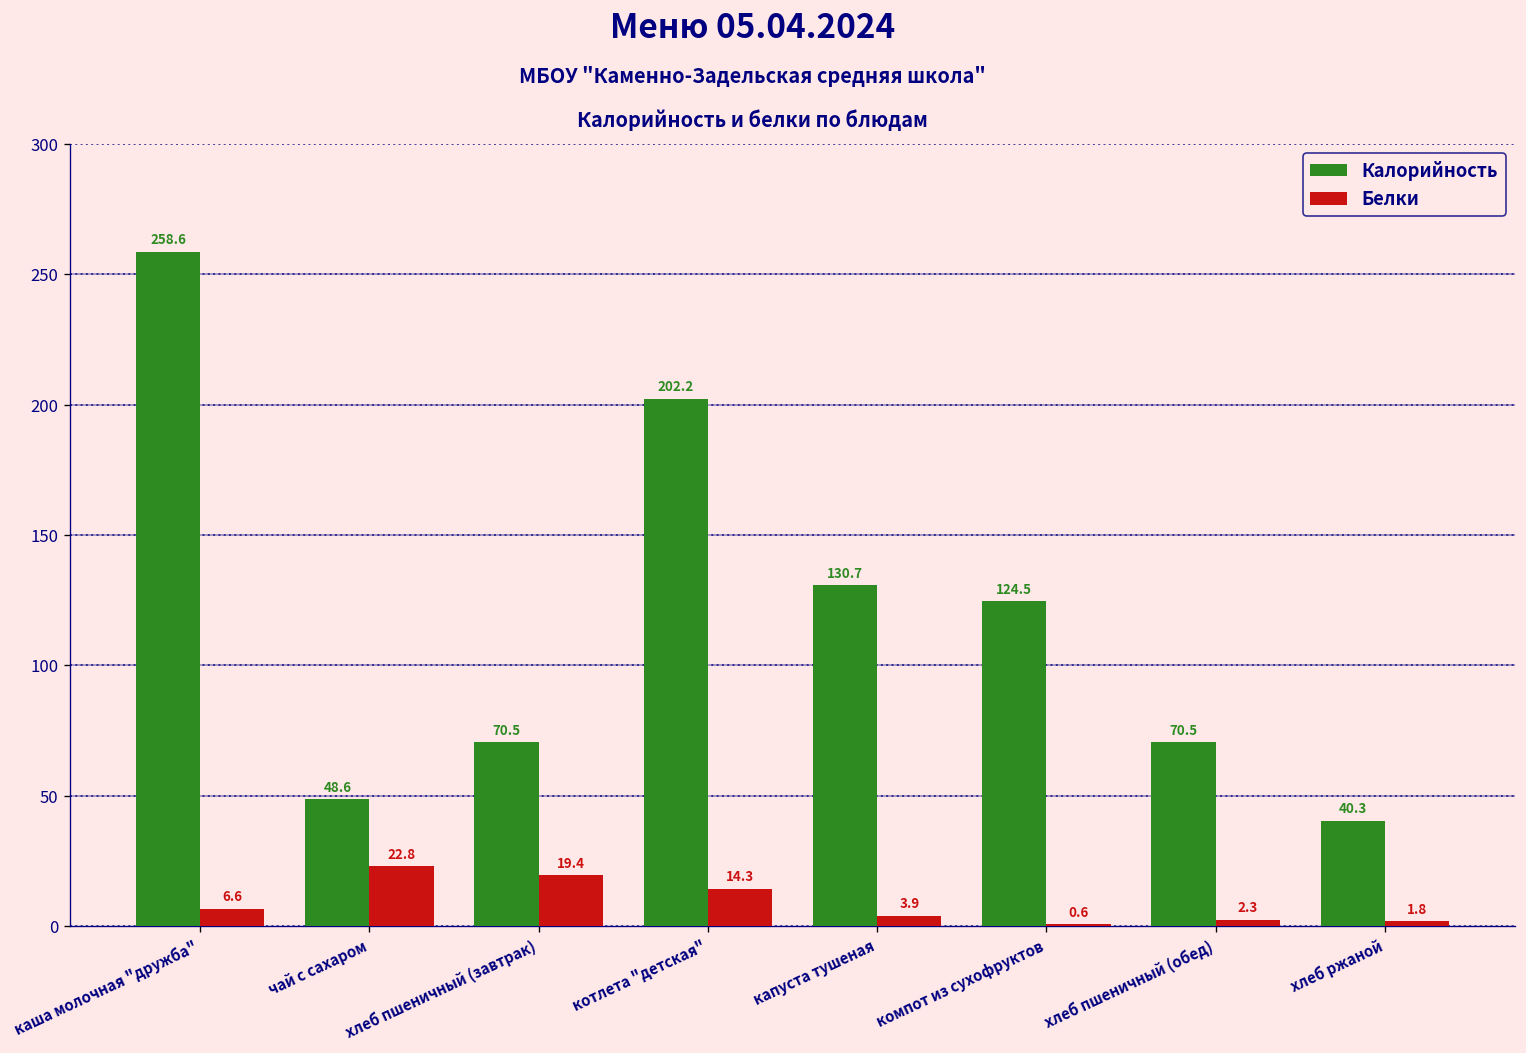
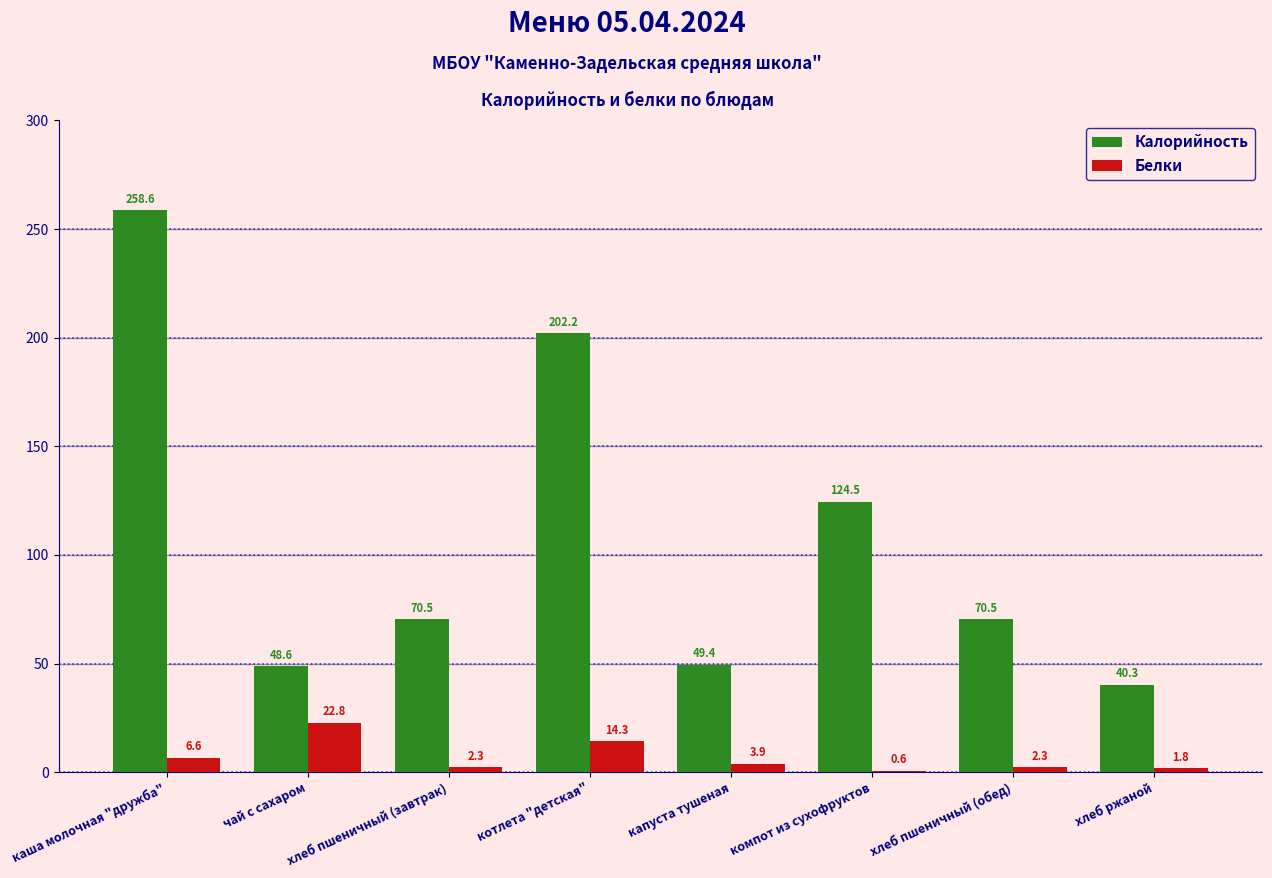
  {
    "Калорийность": {
      "каша молочная \"дружба\"": 258.6,
      "чай с сахаром": 48.6,
      "хлеб пшеничный (завтрак)": 70.5,
      "котлета \"детская\"": 202.2,
-     "капуста тушеная": 130.7,
+     "капуста тушеная": 49.4,
      "компот из сухофруктов": 124.5,
      "хлеб пшеничный (обед)": 70.5,
      "хлеб ржаной": 40.3
    },
    "Белки": {
      "каша молочная \"дружба\"": 6.6,
      "чай с сахаром": 22.8,
-     "хлеб пшеничный (завтрак)": 19.4,
+     "хлеб пшеничный (завтрак)": 2.3,
      "котлета \"детская\"": 14.3,
      "капуста тушеная": 3.9,
      "компот из сухофруктов": 0.6,
      "хлеб пшеничный (обед)": 2.3,
      "хлеб ржаной": 1.8
    }
  }
